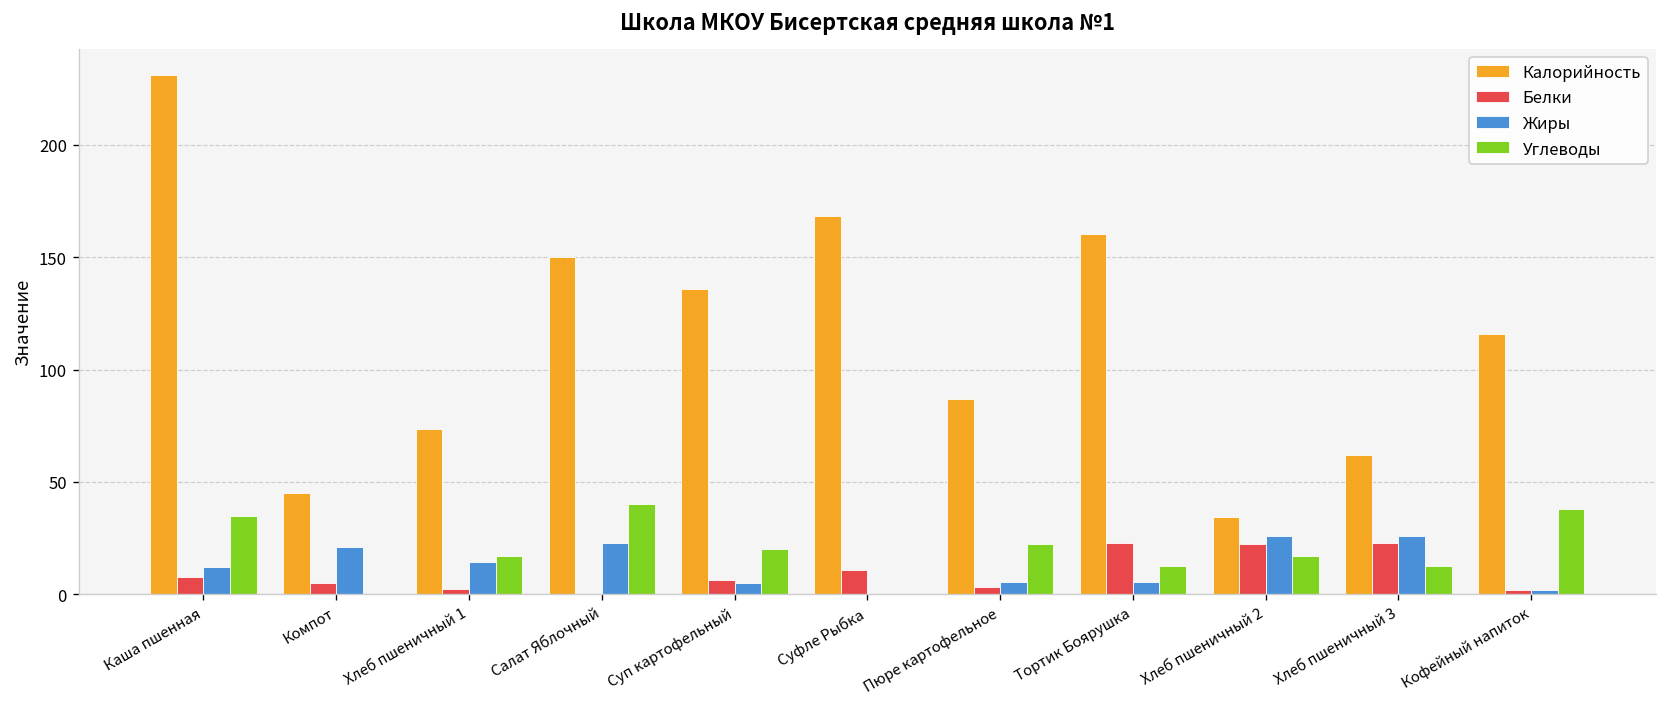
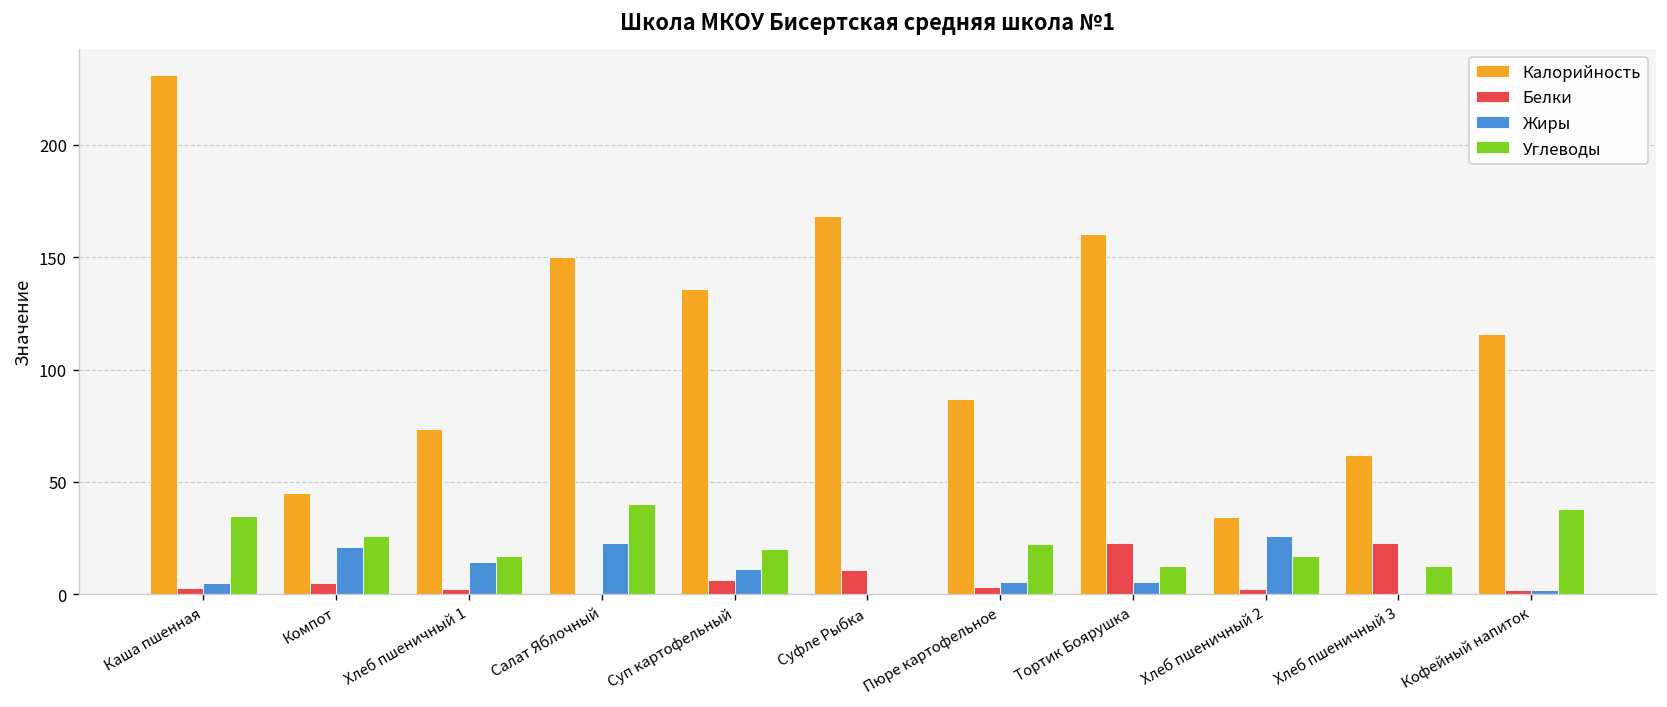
  {
    "Калорийность": {
      "Каша пшенная": 231,
      "Компот": 45,
      "Хлеб пшеничный 1": 74,
      "Салат Яблочный": 150,
      "Суп картофельный": 136,
      "Суфле Рыбка": 168,
      "Пюре картофельное": 87,
      "Тортик Боярушка": 161,
      "Хлеб пшеничный 2": 35,
      "Хлеб пшеничный 3": 62,
      "Кофейный напиток": 116
    },
    "Белки": {
-     "Каша пшенная": 8,
+     "Каша пшенная": 3,
      "Компот": 5,
      "Хлеб пшеничный 1": 2,
      "Салат Яблочный": 0,
      "Суп картофельный": 7,
      "Суфле Рыбка": 11,
      "Пюре картофельное": 3,
      "Тортик Боярушка": 23,
-     "Хлеб пшеничный 2": 22,
+     "Хлеб пшеничный 2": 2,
      "Хлеб пшеничный 3": 23,
      "Кофейный напиток": 2
    },
    "Жиры": {
-     "Каша пшенная": 12,
+     "Каша пшенная": 5,
      "Компот": 21,
      "Хлеб пшеничный 1": 15,
      "Салат Яблочный": 23,
-     "Суп картофельный": 5,
+     "Суп картофельный": 11,
      "Суфле Рыбка": 0,
      "Пюре картофельное": 6,
      "Тортик Боярушка": 6,
      "Хлеб пшеничный 2": 26,
-     "Хлеб пшеничный 3": 26,
+     "Хлеб пшеничный 3": 0,
      "Кофейный напиток": 2
    },
    "Углеводы": {
      "Каша пшенная": 35,
-     "Компот": 0,
+     "Компот": 26,
      "Хлеб пшеничный 1": 17,
      "Салат Яблочный": 40,
      "Суп картофельный": 20,
      "Суфле Рыбка": 0,
      "Пюре картофельное": 22,
      "Тортик Боярушка": 13,
      "Хлеб пшеничный 2": 17,
      "Хлеб пшеничный 3": 13,
      "Кофейный напиток": 38
    }
  }
